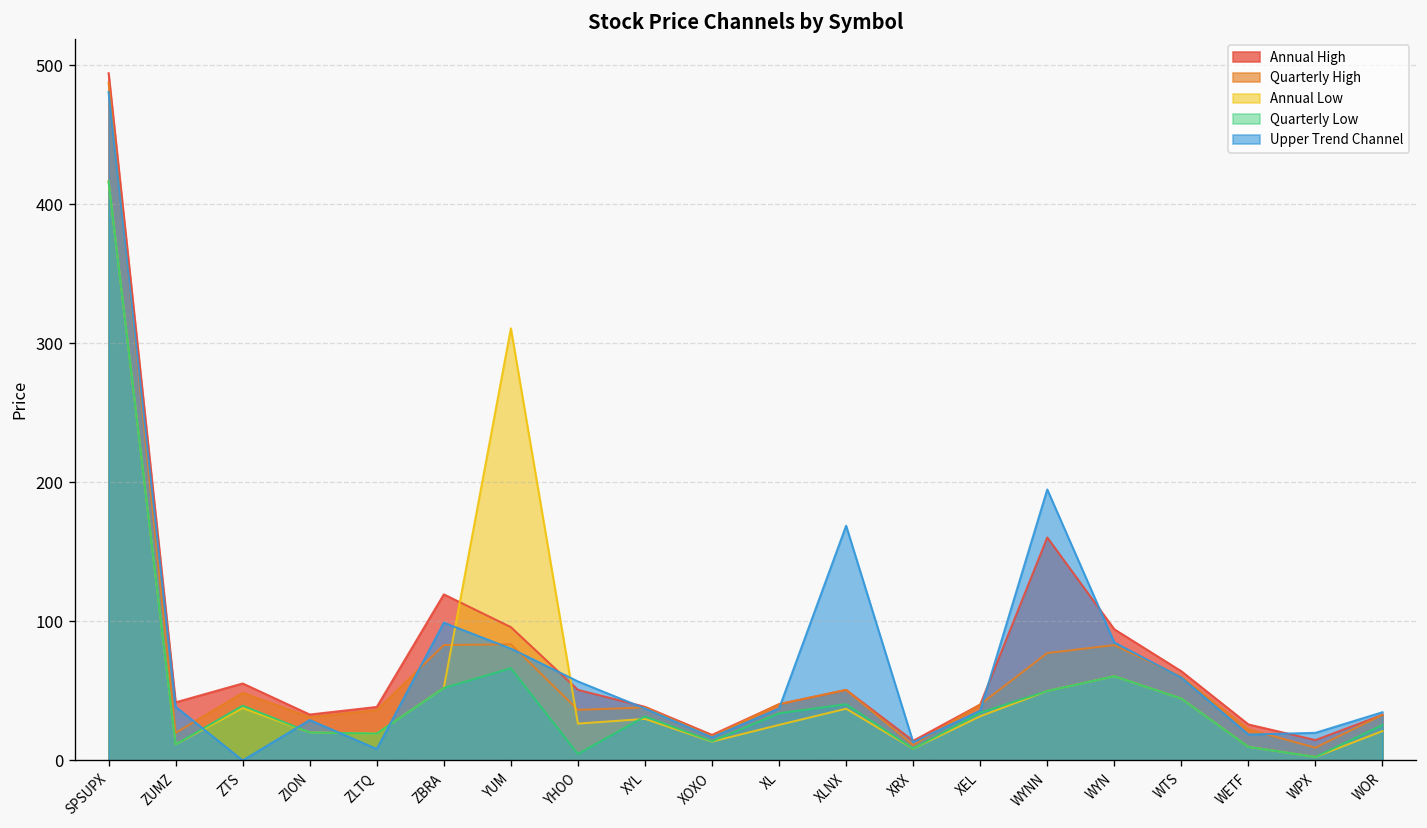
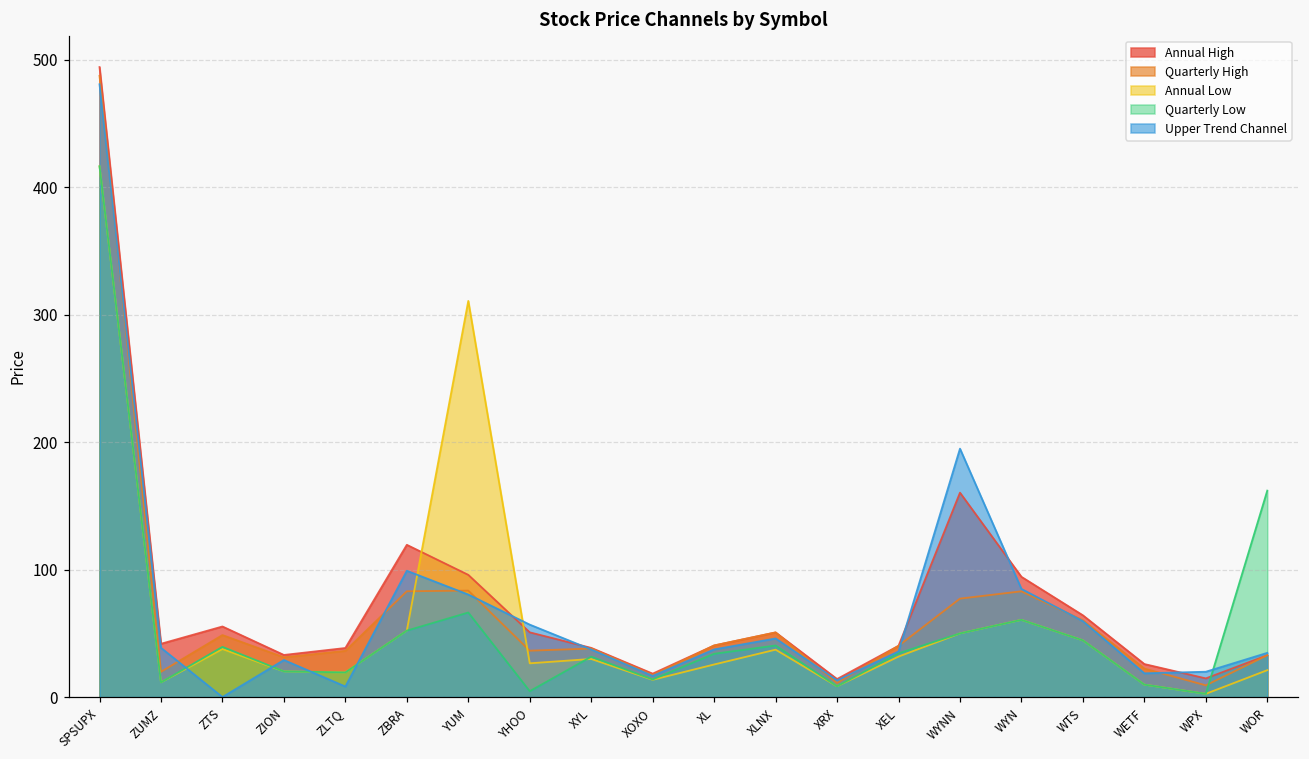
  {
    "Annual Low": {
      "YUM": 311,
      "YHOO": 26,
      "XL": 26,
      "XLNX": 37,
      "XEL": 32,
      "WOR": 21
    },
    "Quarterly Low": {
      "YUM": 66,
      "YHOO": 5,
      "XL": 34,
      "XLNX": 40,
-     "WOR": 26
+     "WOR": 162
    },
    "Upper Trend Channel": {
      "SPSUPX": 481,
      "ZUMZ": 39,
      "ZTS": 0,
      "ZLTQ": 8,
      "ZBRA": 99,
      "YUM": 80,
      "YHOO": 57,
      "XL": 37,
-     "XLNX": 169,
+     "XLNX": 46,
      "WYNN": 195,
      "WETF": 19,
      "WPX": 20
    }
  }
